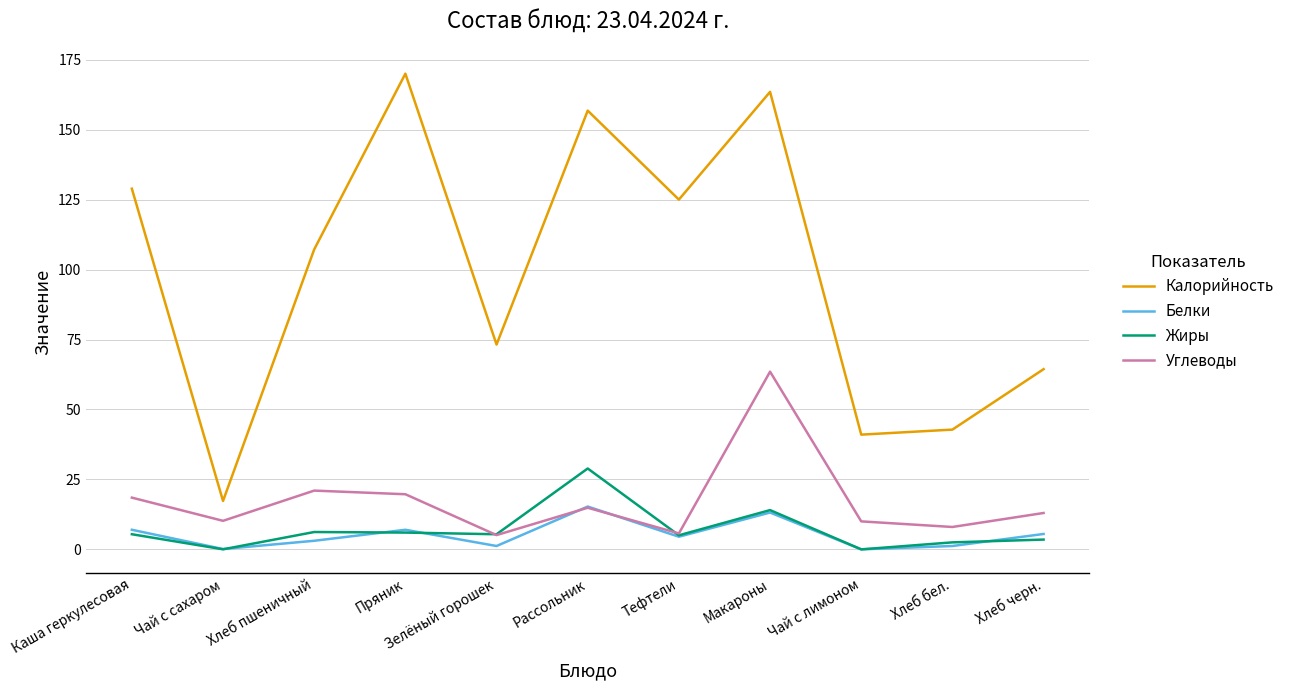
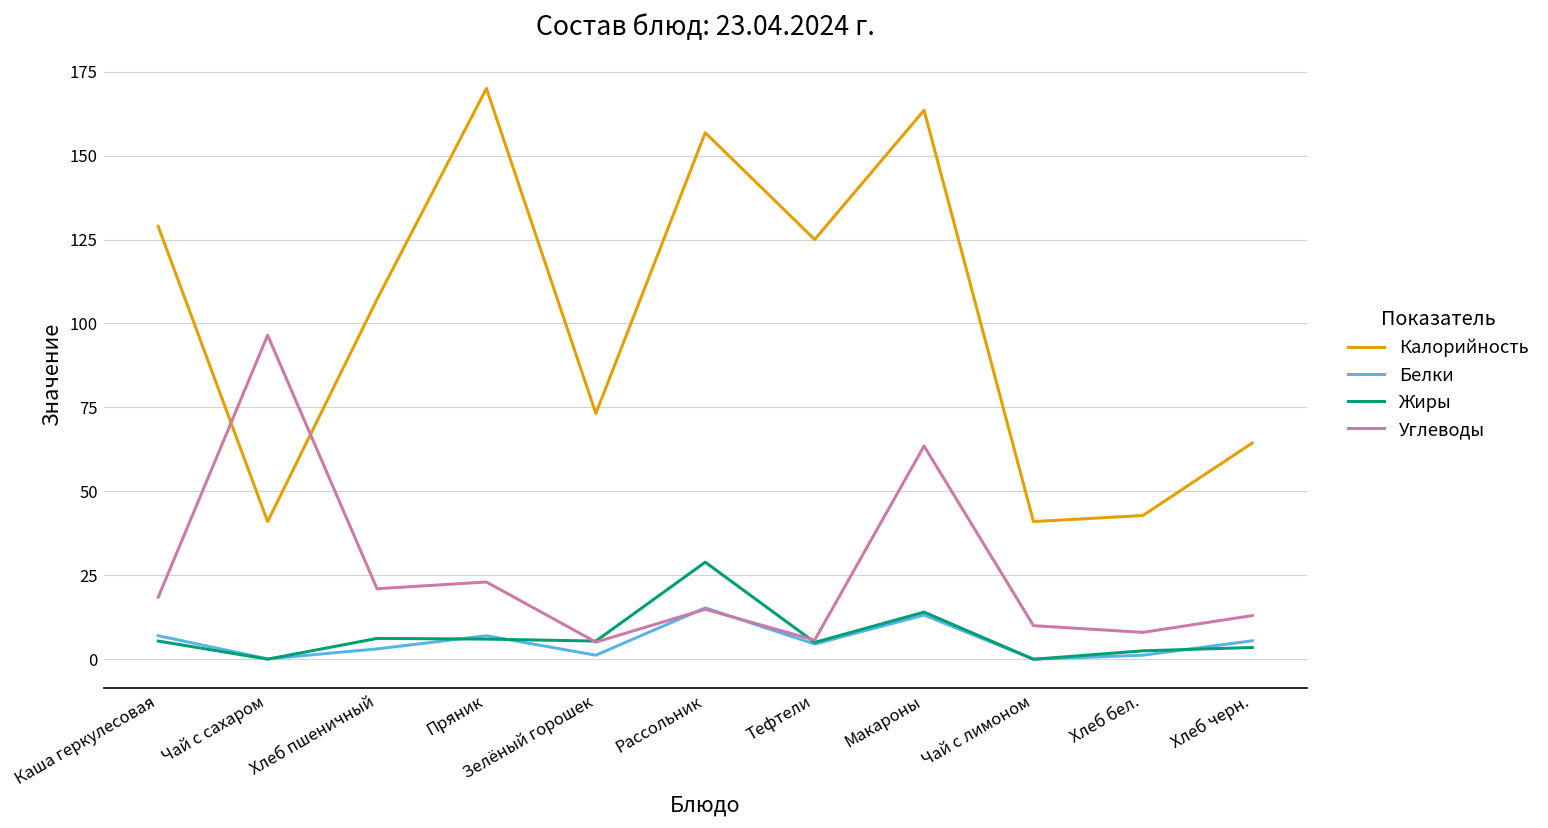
  {
    "Калорийность": {
      "Каша геркулесовая": 129,
-     "Чай с сахаром": 17,
+     "Чай с сахаром": 41,
      "Хлеб пшеничный": 107,
      "Пряник": 170,
      "Зелёный горошек": 73,
      "Рассольник": 157,
      "Тефтели": 125,
      "Макароны": 164,
      "Чай с лимоном": 41,
      "Хлеб бел.": 43,
      "Хлеб черн.": 64
    },
    "Белки": {
      "Каша геркулесовая": 7,
      "Хлеб пшеничный": 3,
      "Пряник": 7,
      "Зелёный горошек": 1,
      "Хлеб бел.": 1,
      "Хлеб черн.": 6
    },
    "Жиры": {
      "Каша геркулесовая": 5,
      "Хлеб пшеничный": 6,
      "Пряник": 6,
      "Рассольник": 29,
      "Хлеб бел.": 3,
      "Хлеб черн.": 4
    },
    "Углеводы": {
      "Каша геркулесовая": 18,
-     "Чай с сахаром": 10,
+     "Чай с сахаром": 97,
      "Хлеб пшеничный": 21,
-     "Пряник": 20,
+     "Пряник": 23,
      "Макароны": 64,
      "Чай с лимоном": 10,
      "Хлеб бел.": 8,
      "Хлеб черн.": 13
    }
  }
